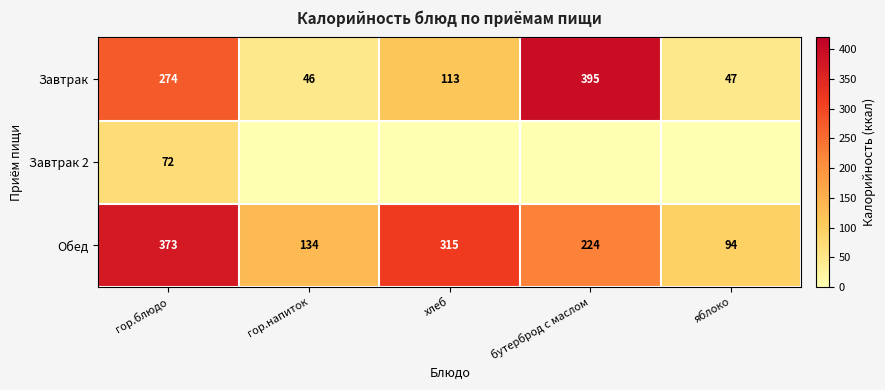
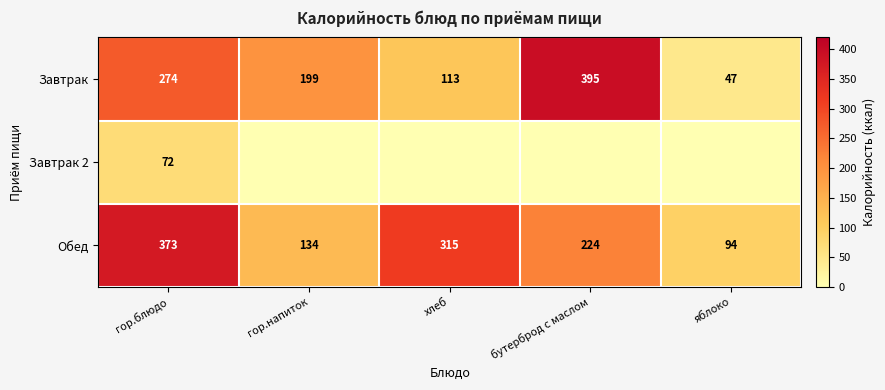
  {
    "Завтрак": {
      "гор.блюдо": 274,
-     "гор.напиток": 46,
+     "гор.напиток": 199,
      "хлеб": 113,
      "бутерброд с маслом": 395,
      "яблоко": 47
    },
    "Завтрак 2": {
      "гор.блюдо": 72
    },
    "Обед": {
      "гор.блюдо": 373,
      "гор.напиток": 134,
      "хлеб": 315,
      "бутерброд с маслом": 224,
      "яблоко": 94
    }
  }
